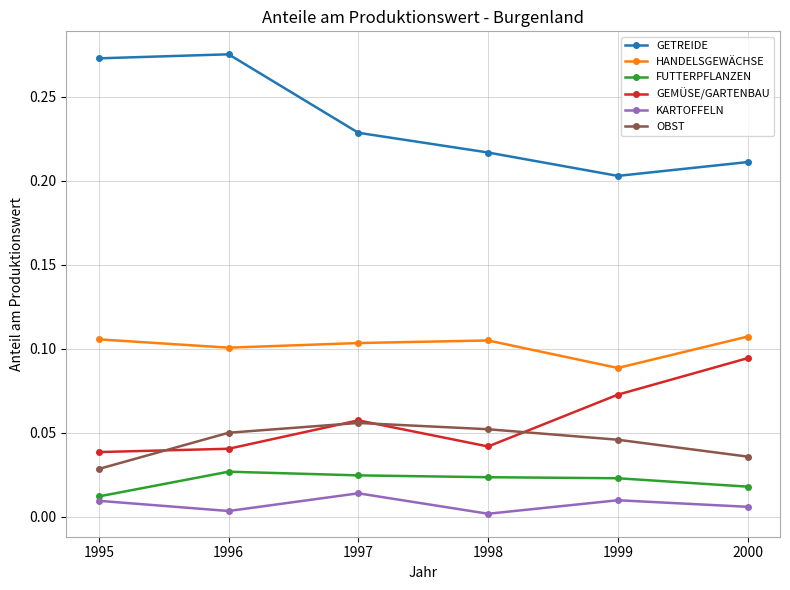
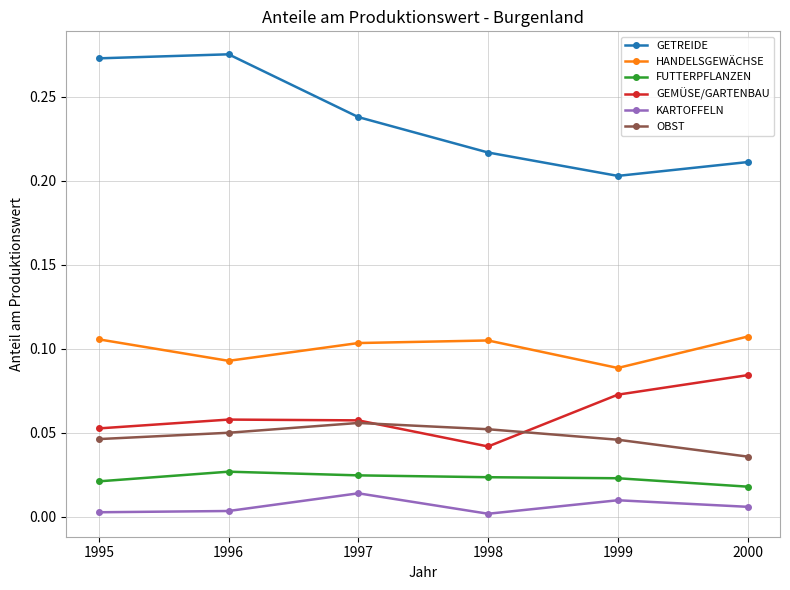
  {
    "GETREIDE": {
      "1995": 0.273,
      "1996": 0.275,
-     "1997": 0.229,
+     "1997": 0.238,
      "1998": 0.217,
      "1999": 0.203,
      "2000": 0.211
    },
    "HANDELSGEWÄCHSE": {
      "1995": 0.106,
-     "1996": 0.101,
+     "1996": 0.093,
      "1997": 0.103,
      "1998": 0.105,
      "1999": 0.089,
      "2000": 0.107
    },
    "FUTTERPFLANZEN": {
-     "1995": 0.012,
+     "1995": 0.021,
      "1996": 0.027,
      "1997": 0.025,
      "1998": 0.024,
      "1999": 0.023,
      "2000": 0.018
    },
    "GEMÜSE/GARTENBAU": {
-     "1995": 0.038,
-     "1996": 0.040,
+     "1995": 0.053,
+     "1996": 0.058,
      "1997": 0.057,
      "1998": 0.042,
      "1999": 0.073,
-     "2000": 0.094
+     "2000": 0.084
    },
    "KARTOFFELN": {
-     "1995": 0.009,
+     "1995": 0.003,
      "1996": 0.003,
      "1997": 0.014,
      "1998": 0.002,
      "1999": 0.010,
      "2000": 0.006
    },
    "OBST": {
-     "1995": 0.028,
+     "1995": 0.046,
      "1996": 0.050,
      "1997": 0.056,
      "1998": 0.052,
      "1999": 0.046,
      "2000": 0.036
    }
  }
